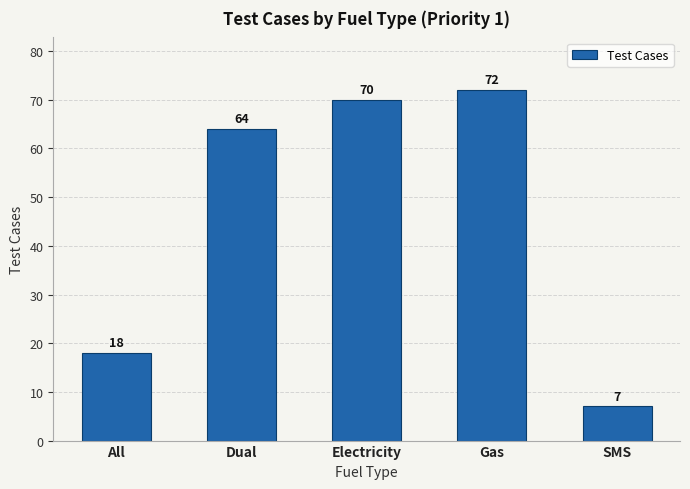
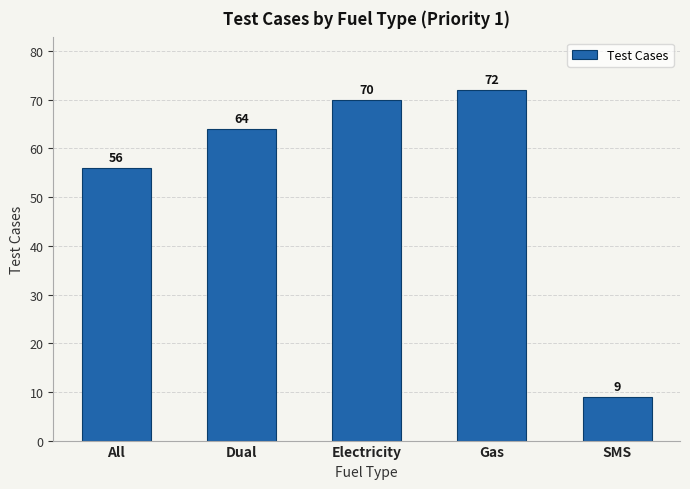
  {
-   "All": 18,
+   "All": 56,
    "Dual": 64,
    "Electricity": 70,
    "Gas": 72,
-   "SMS": 7
+   "SMS": 9
  }
